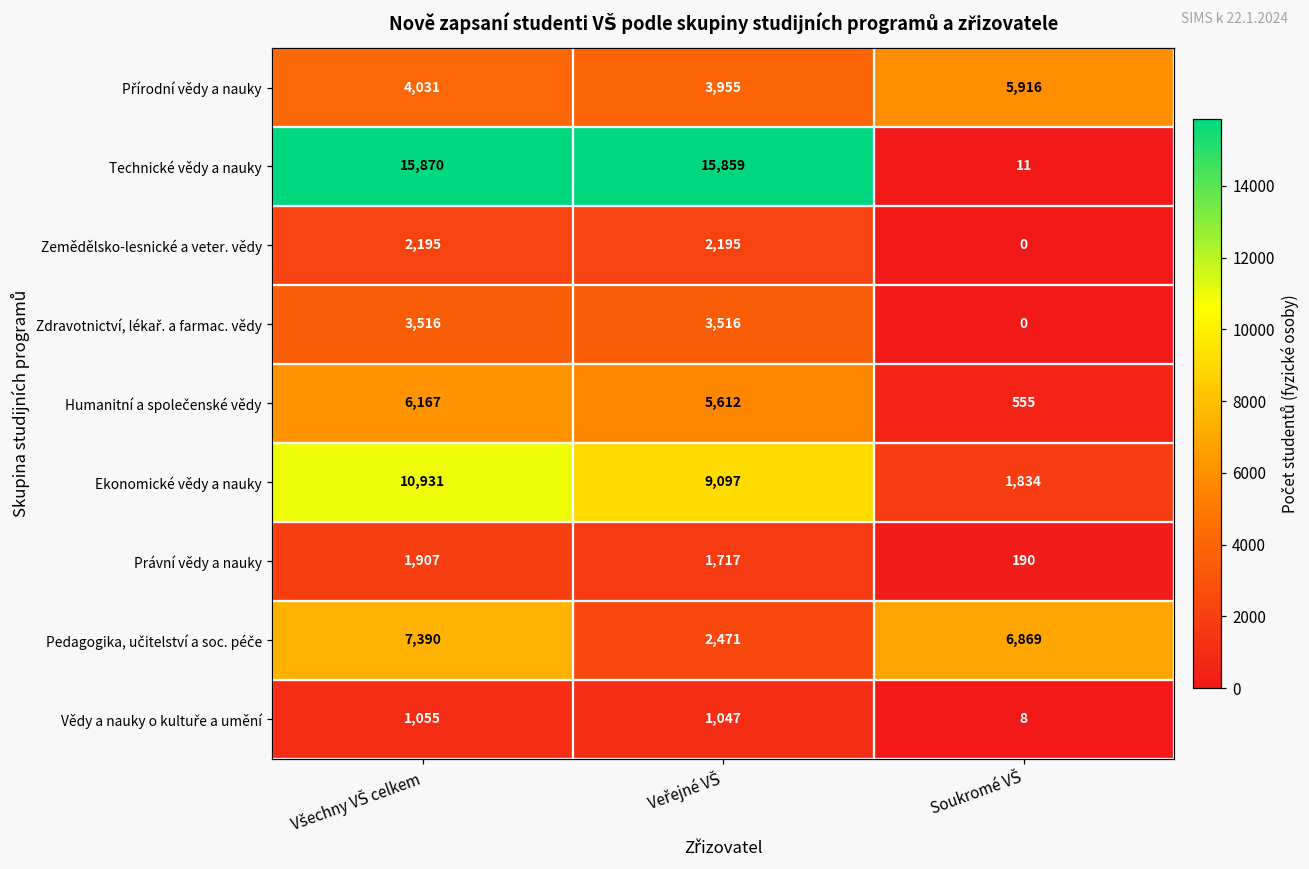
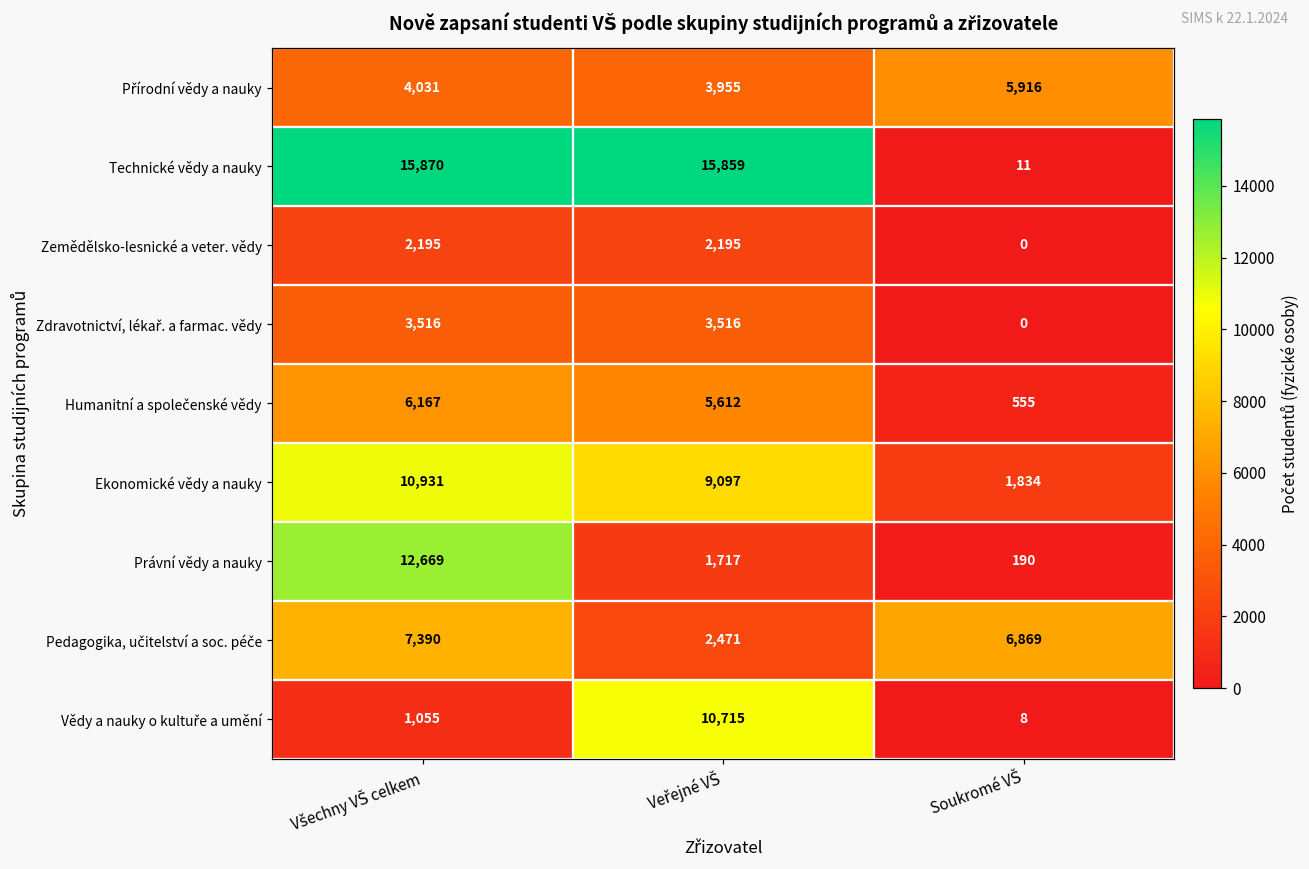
  {
    "Přírodní vědy a nauky": {
      "Všechny VŠ celkem": "4,031",
      "Veřejné VŠ": "3,955",
      "Soukromé VŠ": "5,916"
    },
    "Technické vědy a nauky": {
      "Všechny VŠ celkem": "15,870",
      "Veřejné VŠ": "15,859",
      "Soukromé VŠ": "11"
    },
    "Zemědělsko-lesnické a veter. vědy": {
      "Všechny VŠ celkem": "2,195",
      "Veřejné VŠ": "2,195",
      "Soukromé VŠ": "0"
    },
    "Zdravotnictví, lékař. a farmac. vědy": {
      "Všechny VŠ celkem": "3,516",
      "Veřejné VŠ": "3,516",
      "Soukromé VŠ": "0"
    },
    "Humanitní a společenské vědy": {
      "Všechny VŠ celkem": "6,167",
      "Veřejné VŠ": "5,612",
      "Soukromé VŠ": "555"
    },
    "Ekonomické vědy a nauky": {
      "Všechny VŠ celkem": "10,931",
      "Veřejné VŠ": "9,097",
      "Soukromé VŠ": "1,834"
    },
    "Právní vědy a nauky": {
-     "Všechny VŠ celkem": "1,907",
+     "Všechny VŠ celkem": "12,669",
      "Veřejné VŠ": "1,717",
      "Soukromé VŠ": "190"
    },
    "Pedagogika, učitelství a soc. péče": {
      "Všechny VŠ celkem": "7,390",
      "Veřejné VŠ": "2,471",
      "Soukromé VŠ": "6,869"
    },
    "Vědy a nauky o kultuře a umění": {
      "Všechny VŠ celkem": "1,055",
-     "Veřejné VŠ": "1,047",
+     "Veřejné VŠ": "10,715",
      "Soukromé VŠ": "8"
    }
  }
